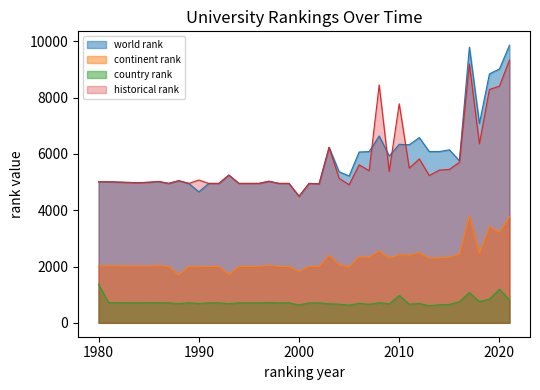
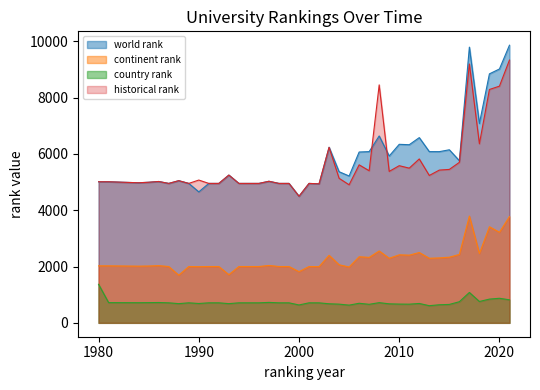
  {
    "world rank": {
      "1990": 4700,
      "2010": 6300,
      "2020": 9000
    },
    "continent rank": {
      "1980": 2000,
      "1990": 2000,
      "2000": 1800,
      "2010": 2400,
      "2020": 3200
    },
    "country rank": {
      "1980": 1400,
      "1990": 700,
      "2000": 600,
-     "2010": 1000,
-     "2020": 1200
+     "2010": 700,
+     "2020": 900
    },
    "historical rank": {
      "1990": 5100,
-     "2010": 7800,
+     "2010": 5600,
      "2020": 8400
    }
  }
